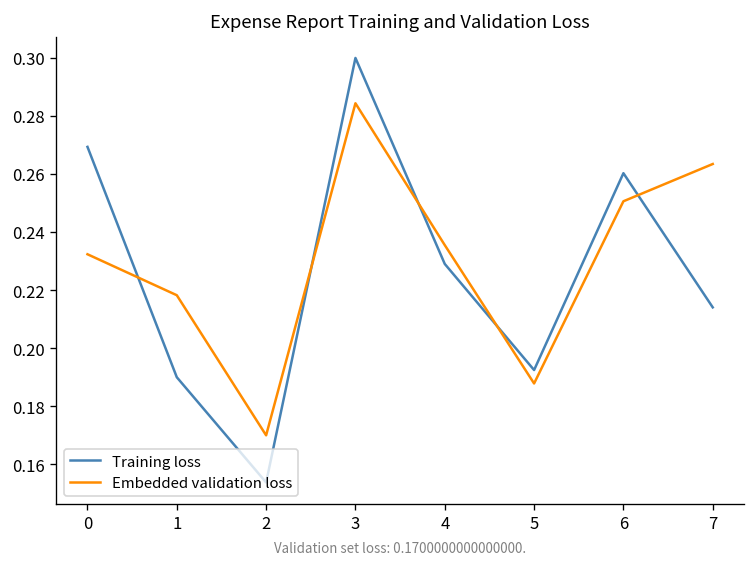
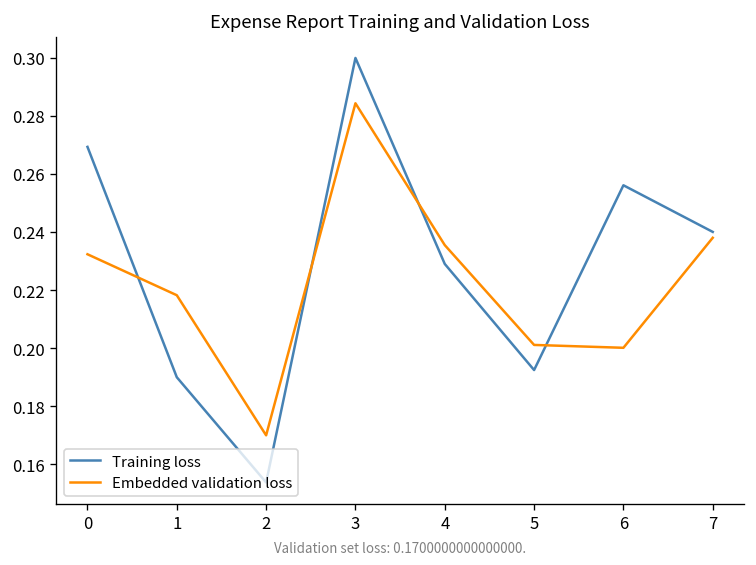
  {
    "Training loss": {
      "0": 0.269,
      "1": 0.190,
      "3": 0.300,
      "4": 0.229,
      "5": 0.192,
-     "6": 0.260,
-     "7": 0.214
+     "6": 0.256,
+     "7": 0.240
    },
    "Embedded validation loss": {
      "0": 0.232,
      "1": 0.218,
      "2": 0.170,
      "3": 0.284,
      "4": 0.236,
-     "5": 0.188,
-     "6": 0.251,
-     "7": 0.263
+     "5": 0.201,
+     "6": 0.200,
+     "7": 0.238
    }
  }
